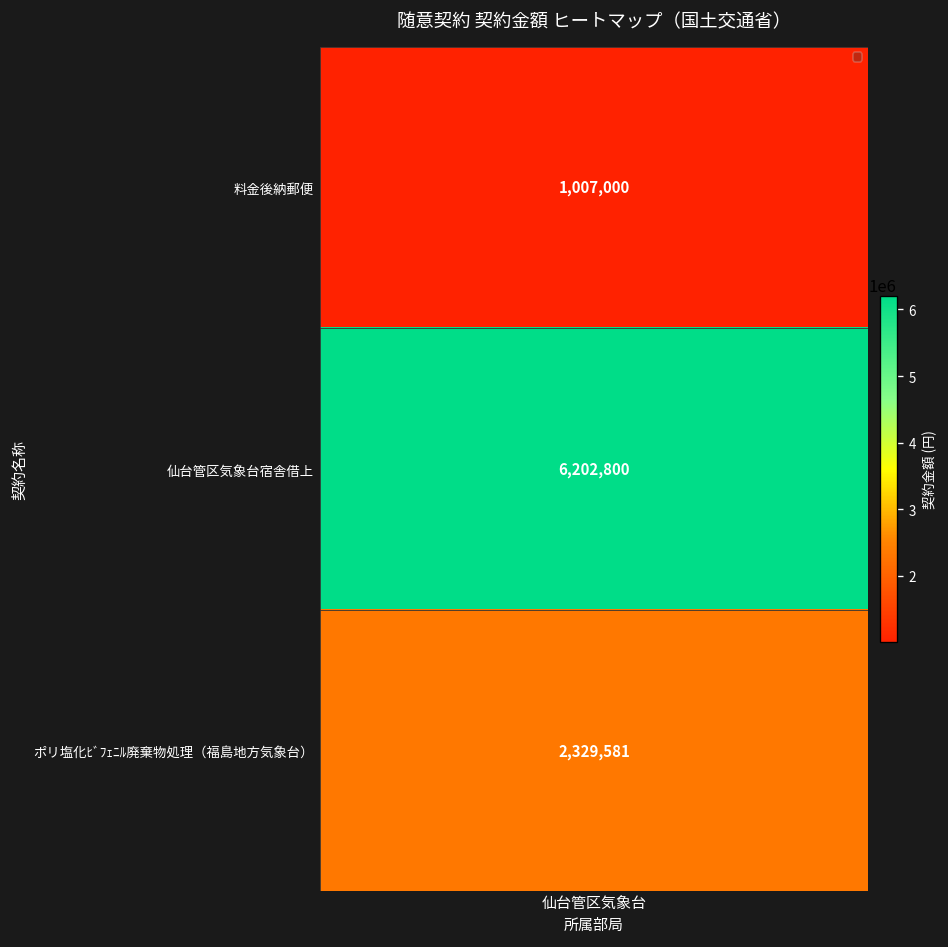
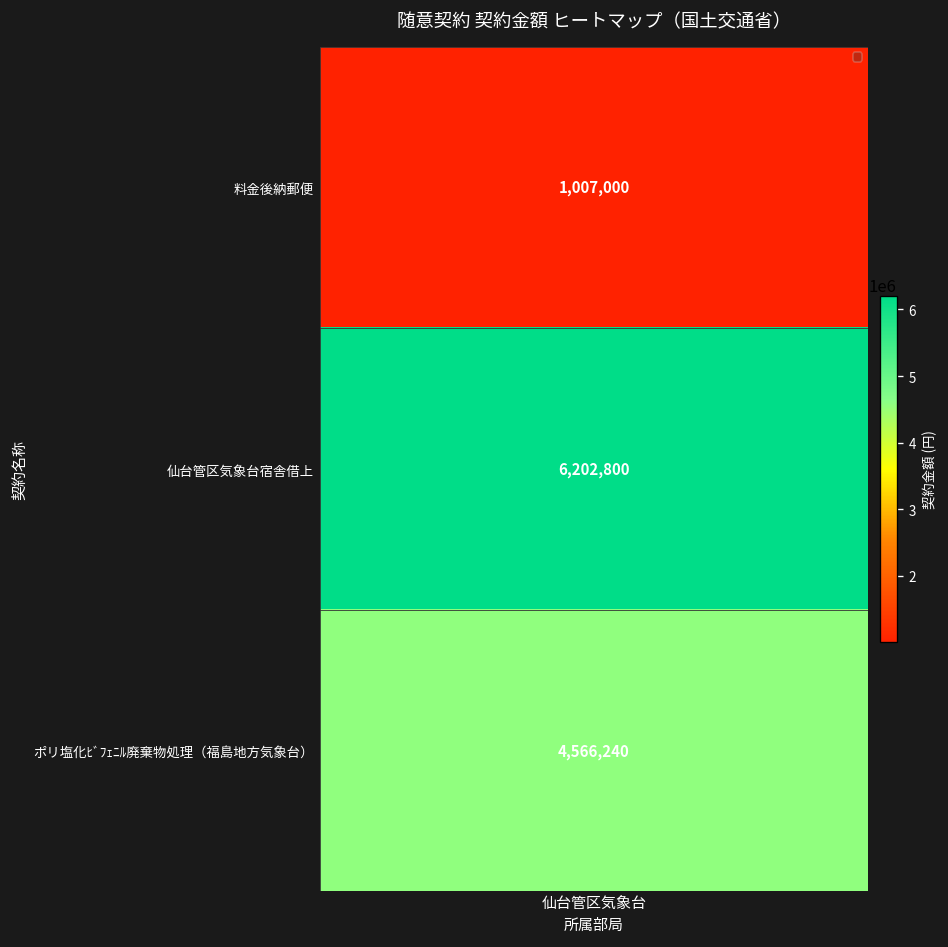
  {
    "料金後納郵便": {
      "仙台管区気象台": "1,007,000"
    },
    "仙台管区気象台宿舎借上": {
      "仙台管区気象台": "6,202,800"
    },
    "ポリ塩化ﾋﾞﾌｪﾆﾙ廃棄物処理（福島地方気象台）": {
-     "仙台管区気象台": "2,329,581"
+     "仙台管区気象台": "4,566,240"
    }
  }
